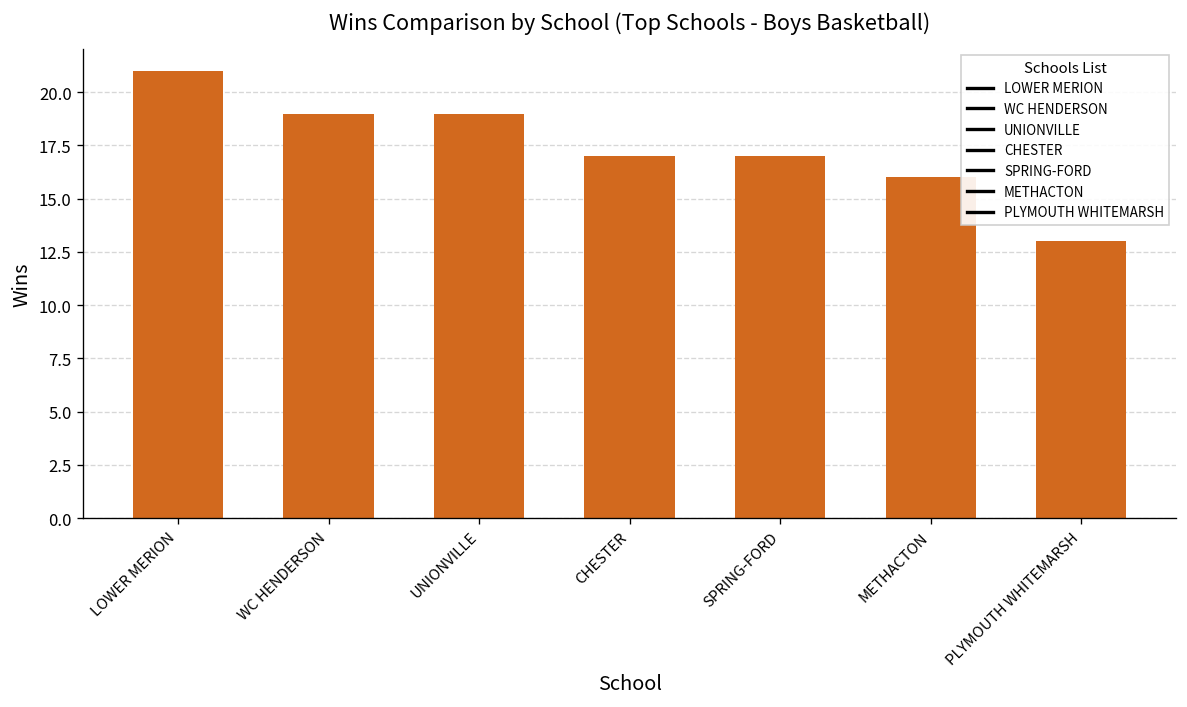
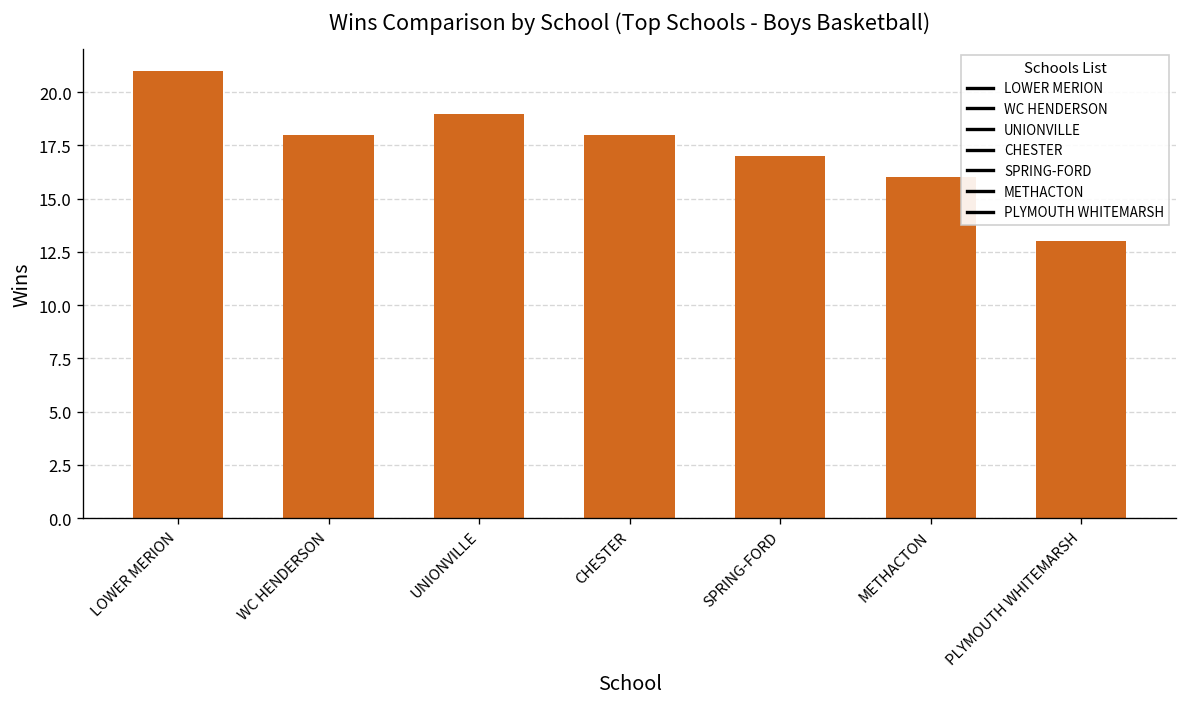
  {
    "LOWER MERION": 21,
-   "WC HENDERSON": 19,
+   "WC HENDERSON": 18,
    "UNIONVILLE": 19,
-   "CHESTER": 17,
+   "CHESTER": 18,
    "SPRING-FORD": 17,
    "METHACTON": 16,
    "PLYMOUTH WHITEMARSH": 13
  }
